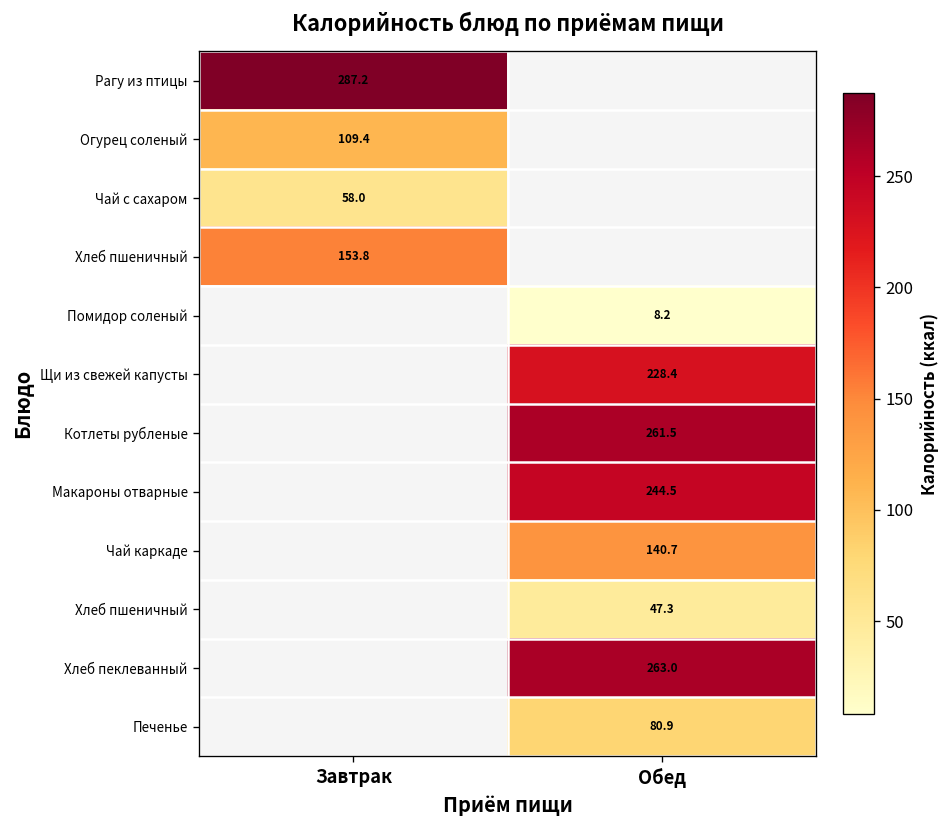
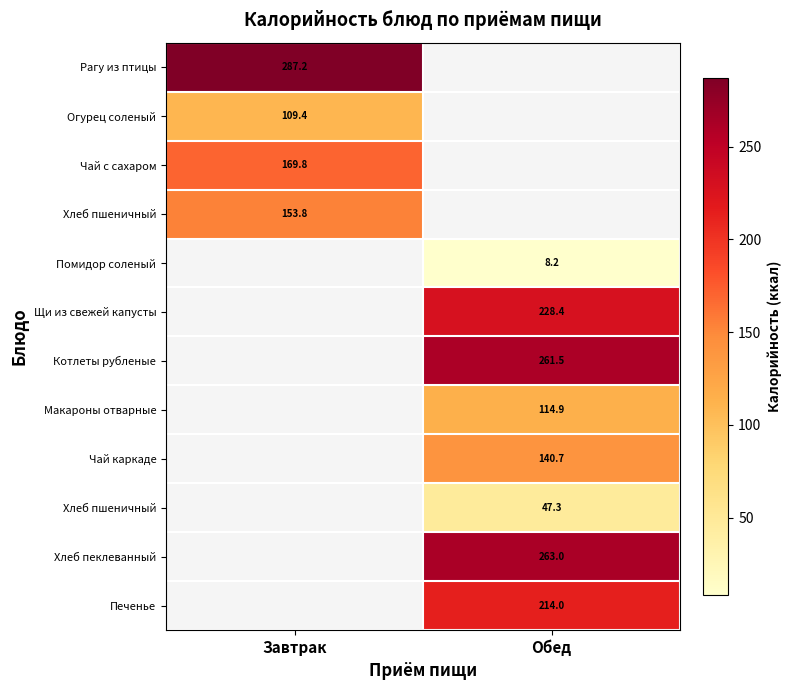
  {
    "Рагу из птицы": {
      "Завтрак": 287.2
    },
    "Огурец соленый": {
      "Завтрак": 109.4
    },
    "Чай с сахаром": {
-     "Завтрак": 58.0
+     "Завтрак": 169.8
    },
    "Хлеб пшеничный": {
      "Завтрак": 153.8,
      "Обед": 47.3
    },
    "Помидор соленый": {
      "Обед": 8.2
    },
    "Щи из свежей капусты": {
      "Обед": 228.4
    },
    "Котлеты рубленые": {
      "Обед": 261.5
    },
    "Макароны отварные": {
-     "Обед": 244.5
+     "Обед": 114.9
    },
    "Чай каркаде": {
      "Обед": 140.7
    },
    "Хлеб пеклеванный": {
      "Обед": 263.0
    },
    "Печенье": {
-     "Обед": 80.9
+     "Обед": 214.0
    }
  }
